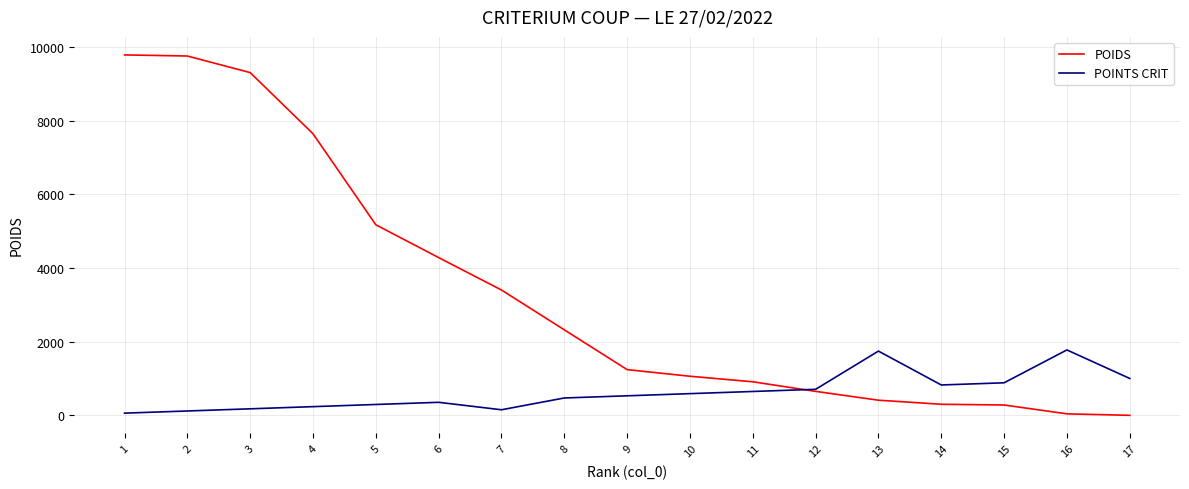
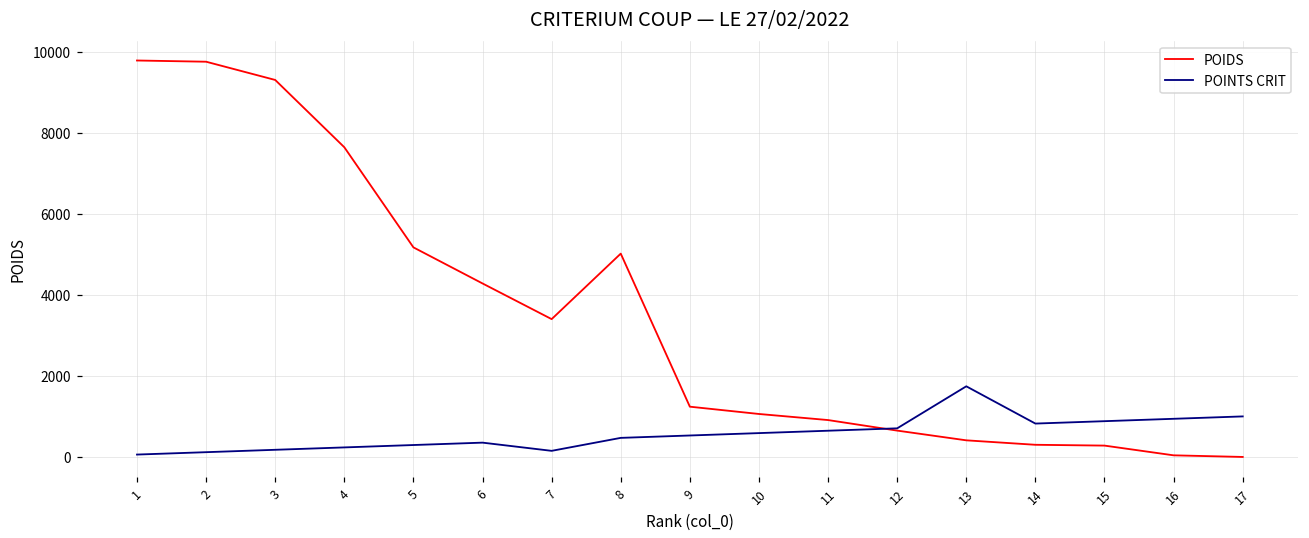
  {
    "POIDS": {
      "1": 9800,
      "2": 9800,
      "3": 9300,
      "4": 7600,
      "5": 5200,
      "6": 4300,
      "7": 3400,
-     "8": 2300,
+     "8": 5000,
      "9": 1200,
      "10": 1100,
      "11": 900,
      "13": 400,
      "14": 300,
      "15": 300,
      "16": 0,
      "17": 0
    },
    "POINTS CRIT": {
      "1": 100,
      "2": 100,
      "3": 200,
      "4": 200,
      "5": 300,
      "6": 400,
      "7": 200,
      "8": 500,
      "9": 500,
      "10": 600,
      "11": 600,
      "13": 1700,
      "14": 800,
      "15": 900,
-     "16": 1800,
+     "16": 900,
      "17": 1000
    }
  }
